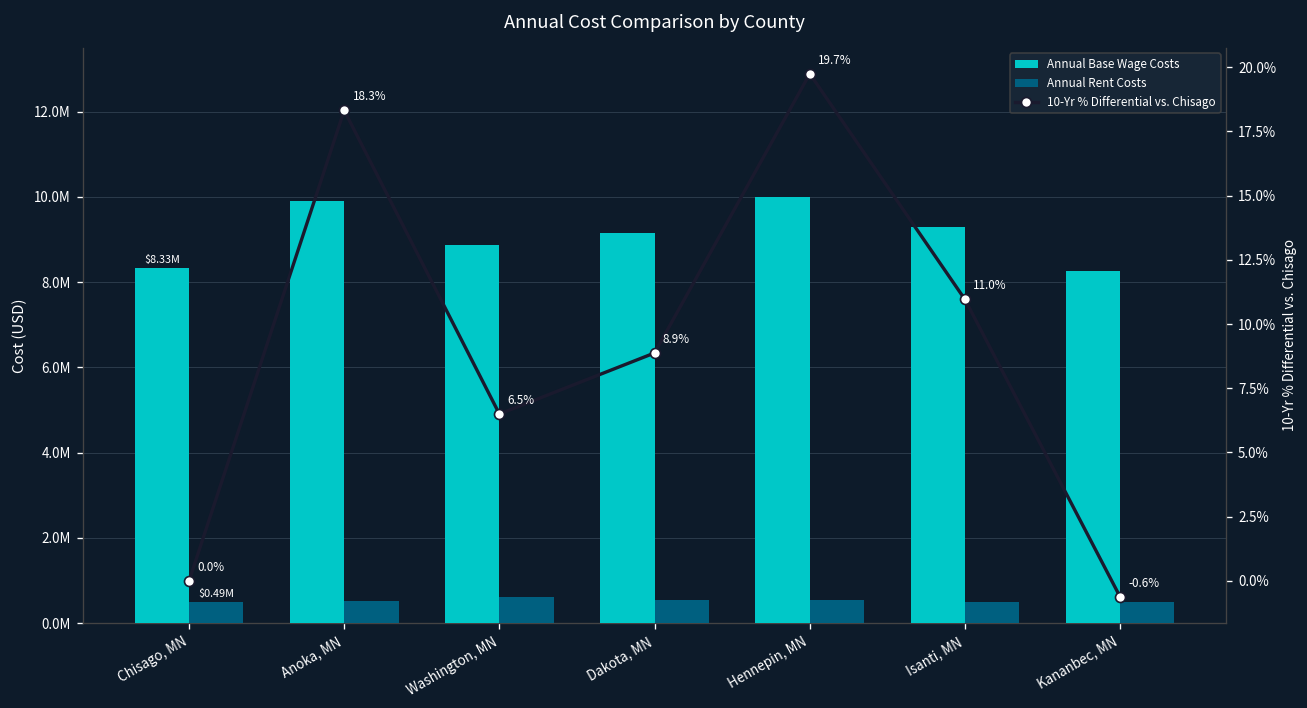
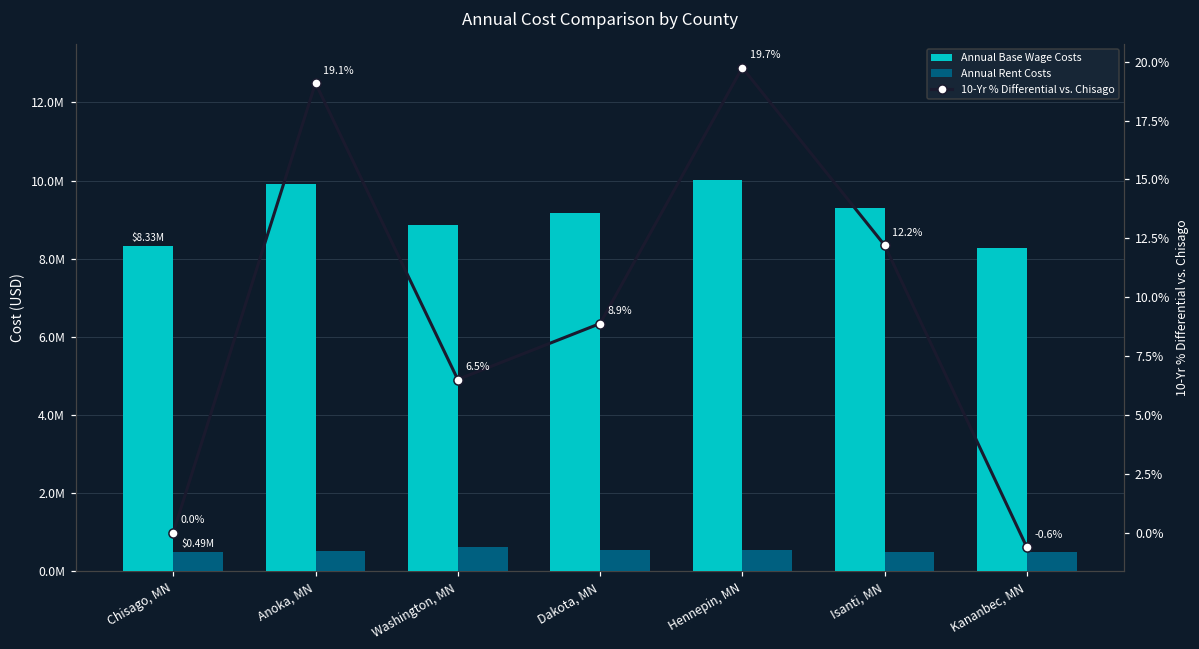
  {
    "Annual Base Wage Costs": {
      "Chisago, MN": "$8.33M"
    },
    "Annual Rent Costs": {
      "Chisago, MN": "$0.49M"
    },
    "10-Yr % Differential vs. Chisago": {
      "Chisago, MN": "0.0%",
-     "Anoka, MN": "18.3%",
+     "Anoka, MN": "19.1%",
      "Washington, MN": "6.5%",
      "Dakota, MN": "8.9%",
      "Hennepin, MN": "19.7%",
-     "Isanti, MN": "11.0%",
+     "Isanti, MN": "12.2%",
      "Kananbec, MN": "-0.6%"
    }
  }
